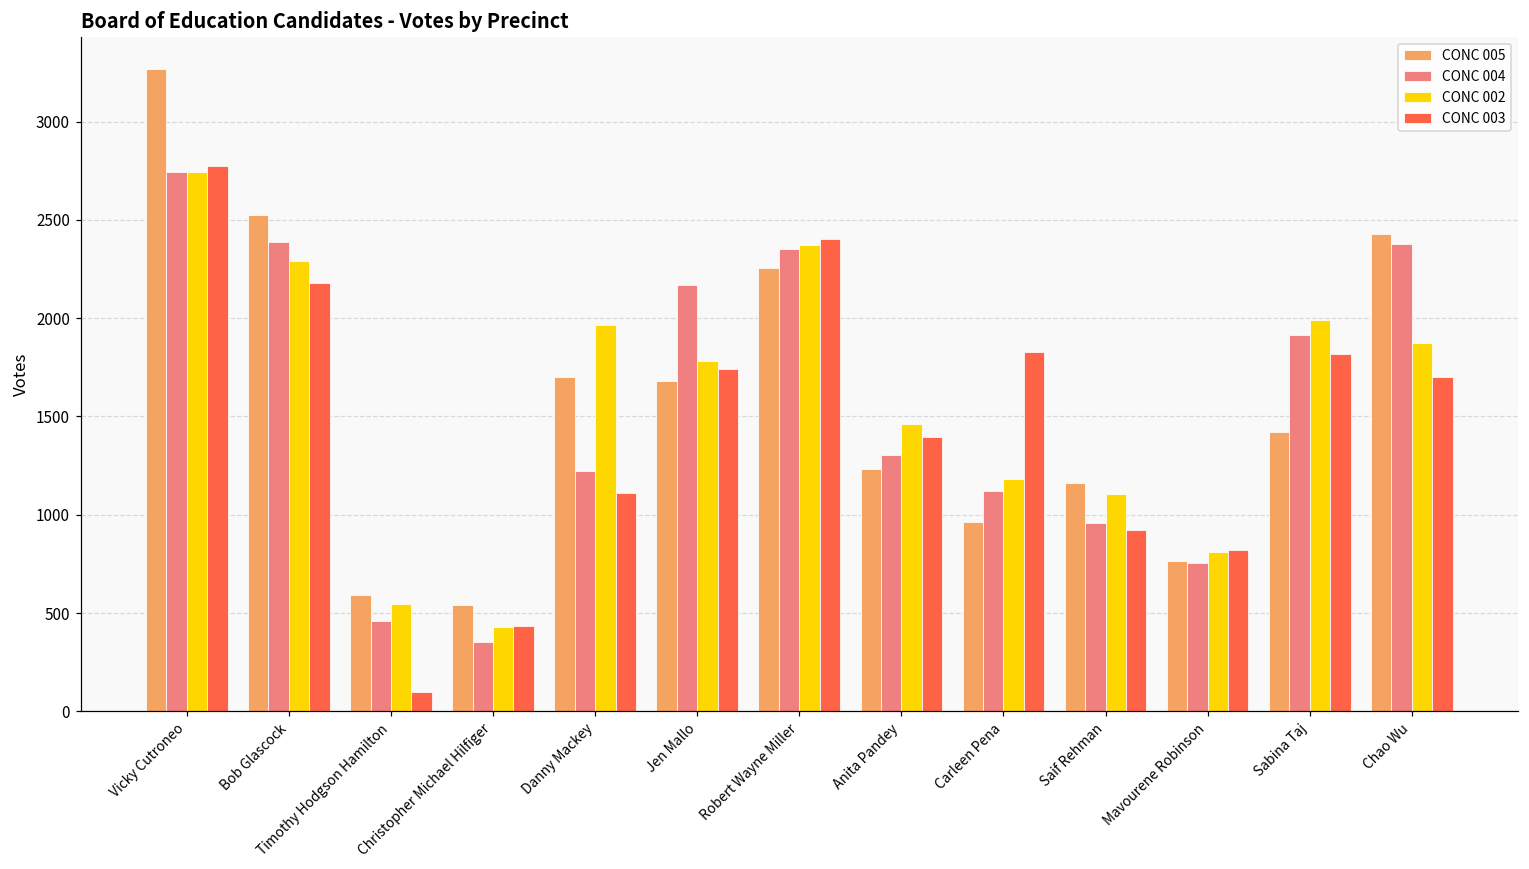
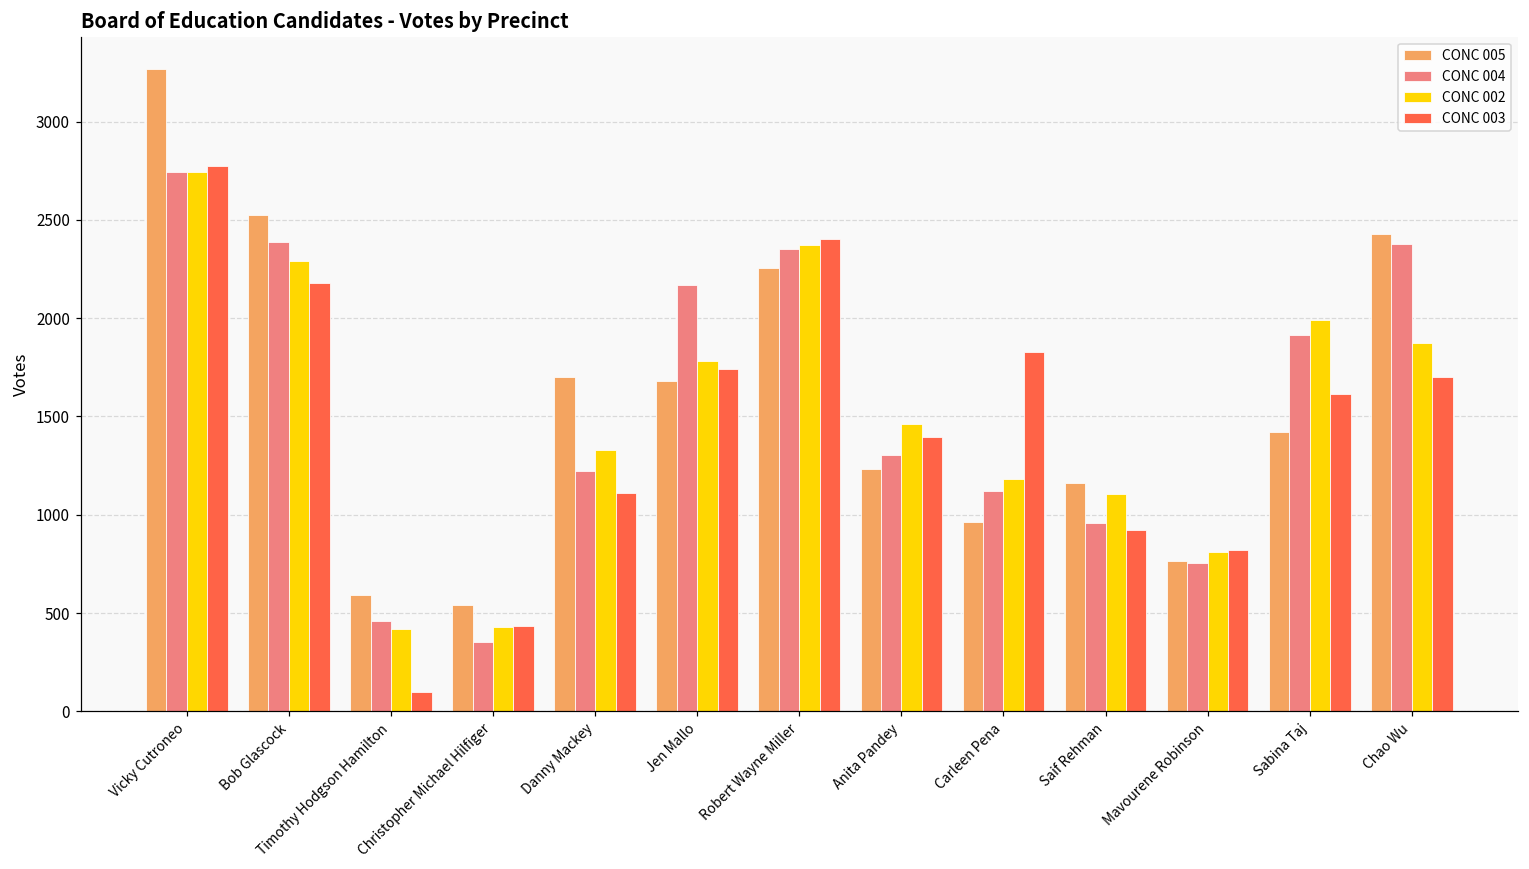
  {
    "CONC 002": {
      "Vicky Cutroneo": 2740,
      "Bob Glascock": 2290,
-     "Timothy Hodgson Hamilton": 550,
+     "Timothy Hodgson Hamilton": 420,
      "Christopher Michael Hilfiger": 430,
-     "Danny Mackey": 1960,
+     "Danny Mackey": 1330,
      "Jen Mallo": 1780,
      "Robert Wayne Miller": 2370,
      "Anita Pandey": 1460,
      "Carleen Pena": 1180,
      "Saif Rehman": 1110,
      "Mavourene Robinson": 810,
      "Sabina Taj": 1990,
      "Chao Wu": 1870
    },
    "CONC 003": {
      "Vicky Cutroneo": 2770,
      "Bob Glascock": 2180,
      "Timothy Hodgson Hamilton": 100,
      "Christopher Michael Hilfiger": 430,
      "Danny Mackey": 1110,
      "Jen Mallo": 1740,
      "Robert Wayne Miller": 2400,
      "Anita Pandey": 1390,
      "Carleen Pena": 1830,
      "Saif Rehman": 920,
      "Mavourene Robinson": 820,
-     "Sabina Taj": 1820,
+     "Sabina Taj": 1620,
      "Chao Wu": 1700
    }
  }
